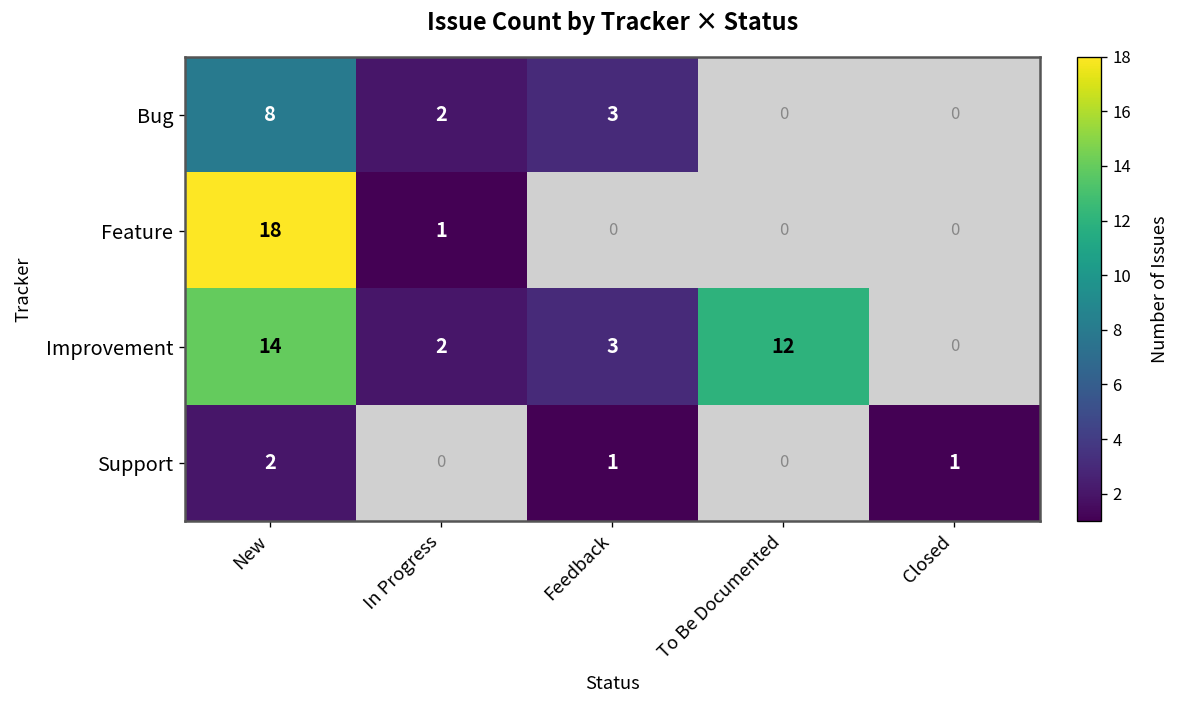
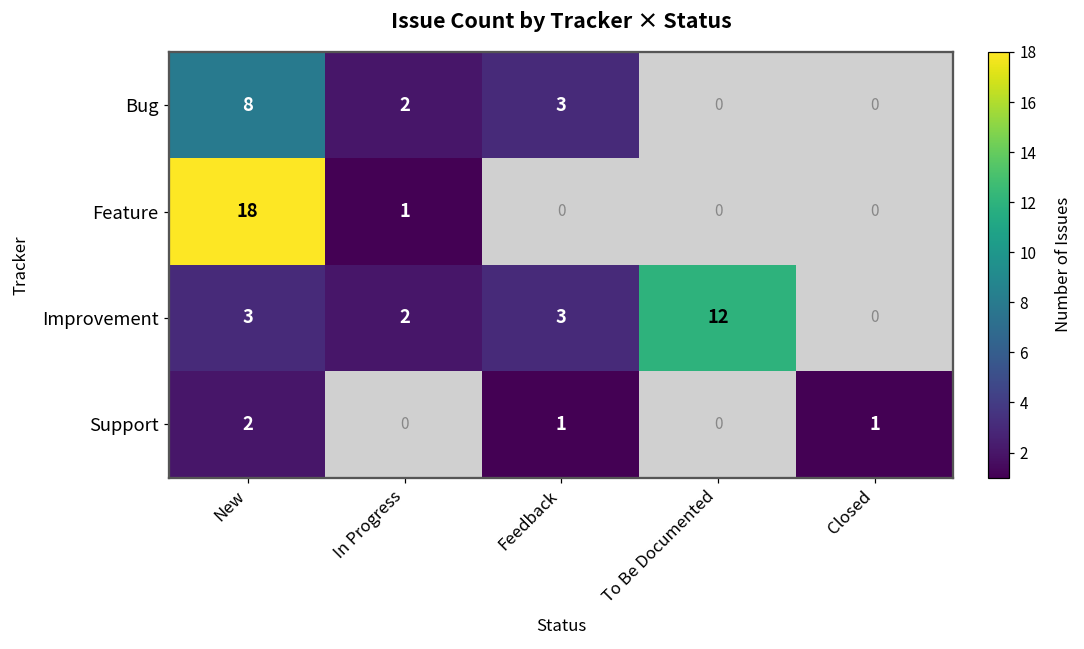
  {
    "Bug": {
      "New": 8,
      "In Progress": 2,
      "Feedback": 3
    },
    "Feature": {
      "New": 18,
      "In Progress": 1
    },
    "Improvement": {
-     "New": 14,
+     "New": 3,
      "In Progress": 2,
      "Feedback": 3,
      "To Be Documented": 12
    },
    "Support": {
      "New": 2,
      "Feedback": 1,
      "Closed": 1
    }
  }
